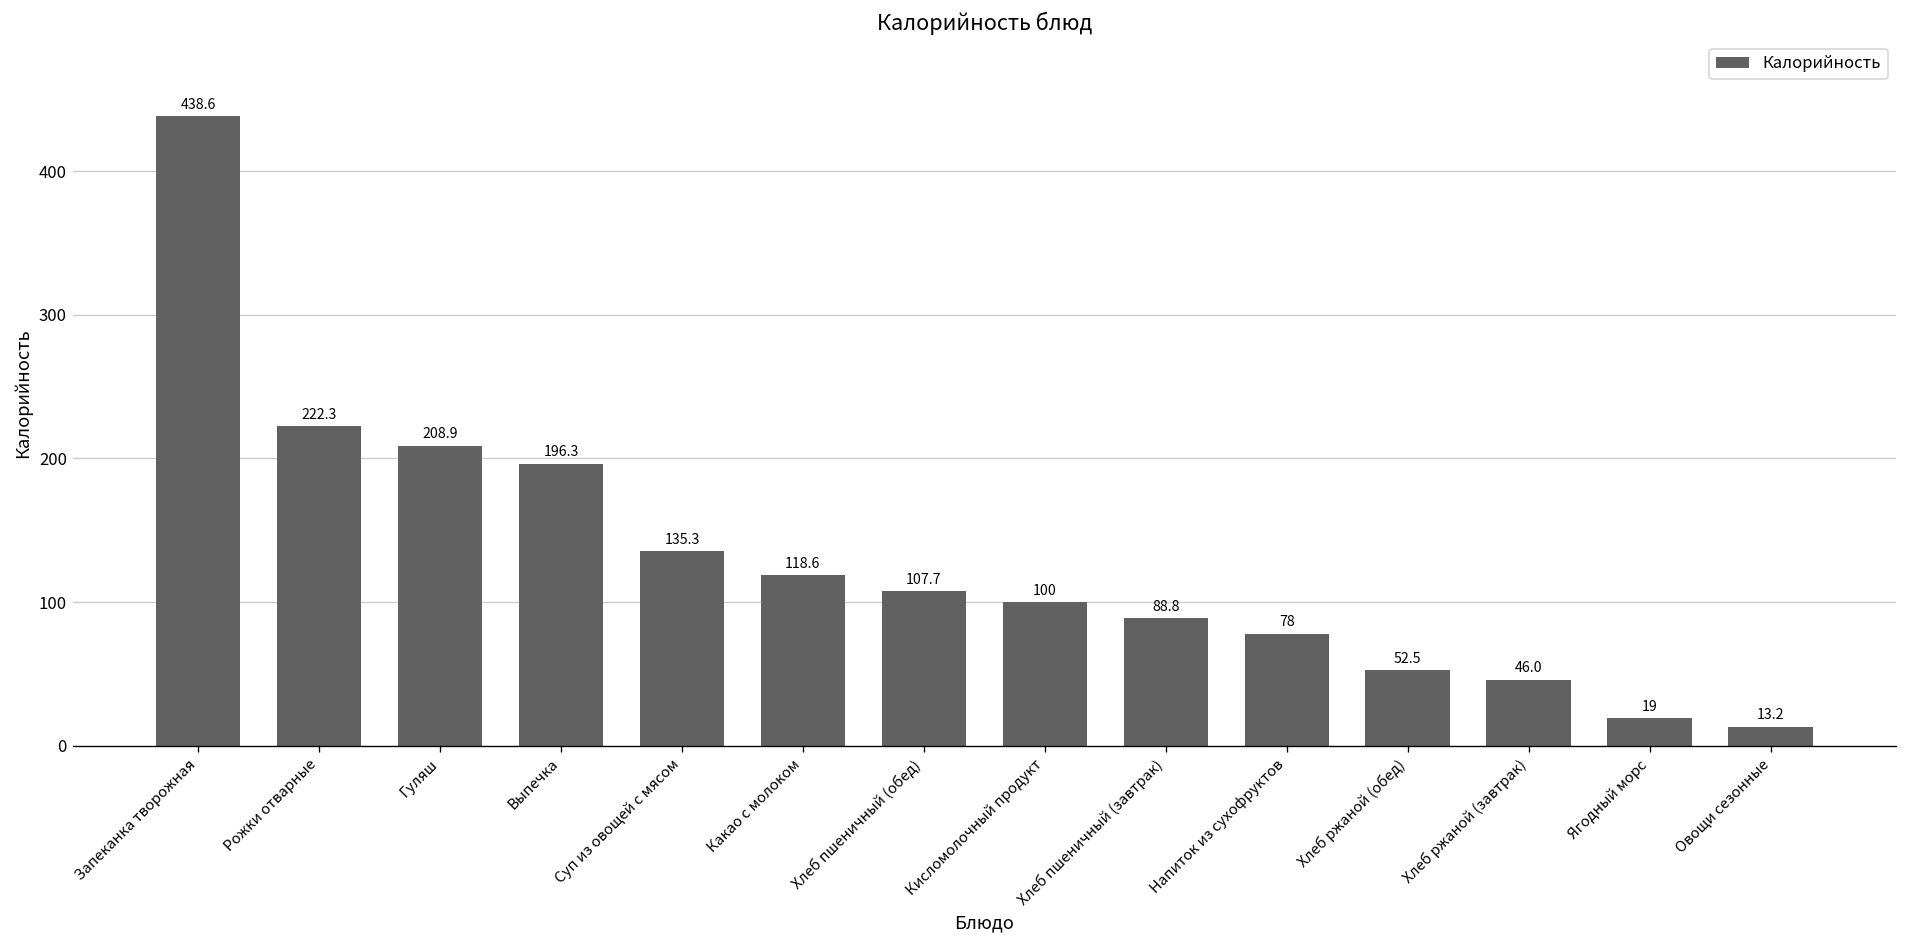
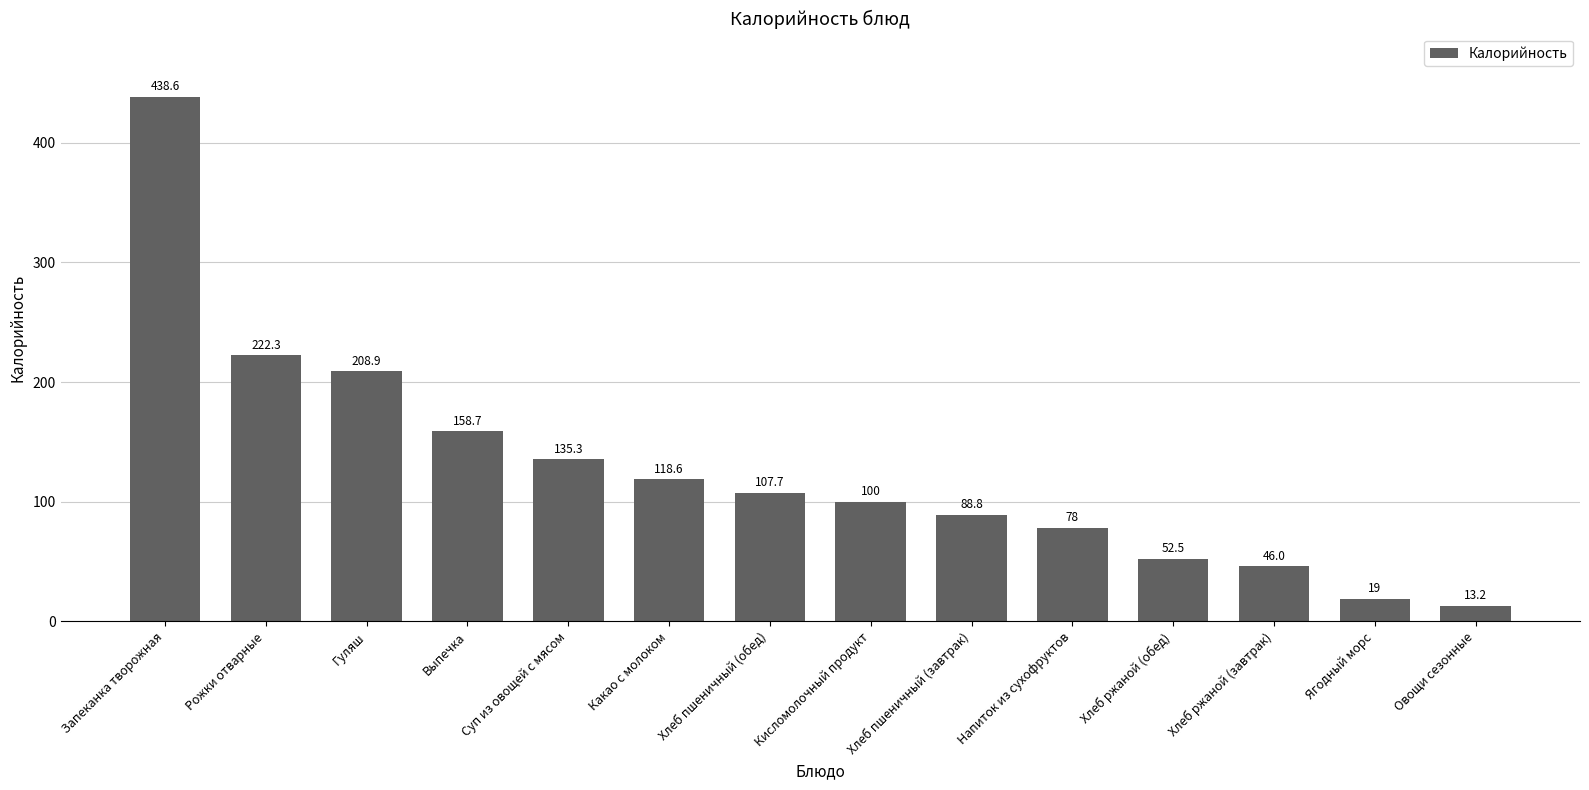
  {
    "Запеканка творожная": 438.6,
    "Рожки отварные": 222.3,
    "Гуляш": 208.9,
-   "Выпечка": 196.3,
+   "Выпечка": 158.7,
    "Суп из овощей с мясом": 135.3,
    "Какао с молоком": 118.6,
    "Хлеб пшеничный (обед)": 107.7,
    "Кисломолочный продукт": 100,
    "Хлеб пшеничный (завтрак)": 88.8,
    "Напиток из сухофруктов": 78,
    "Хлеб ржаной (обед)": 52.5,
    "Хлеб ржаной (завтрак)": 46.0,
    "Ягодный морс": 19,
    "Овощи сезонные": 13.2
  }
